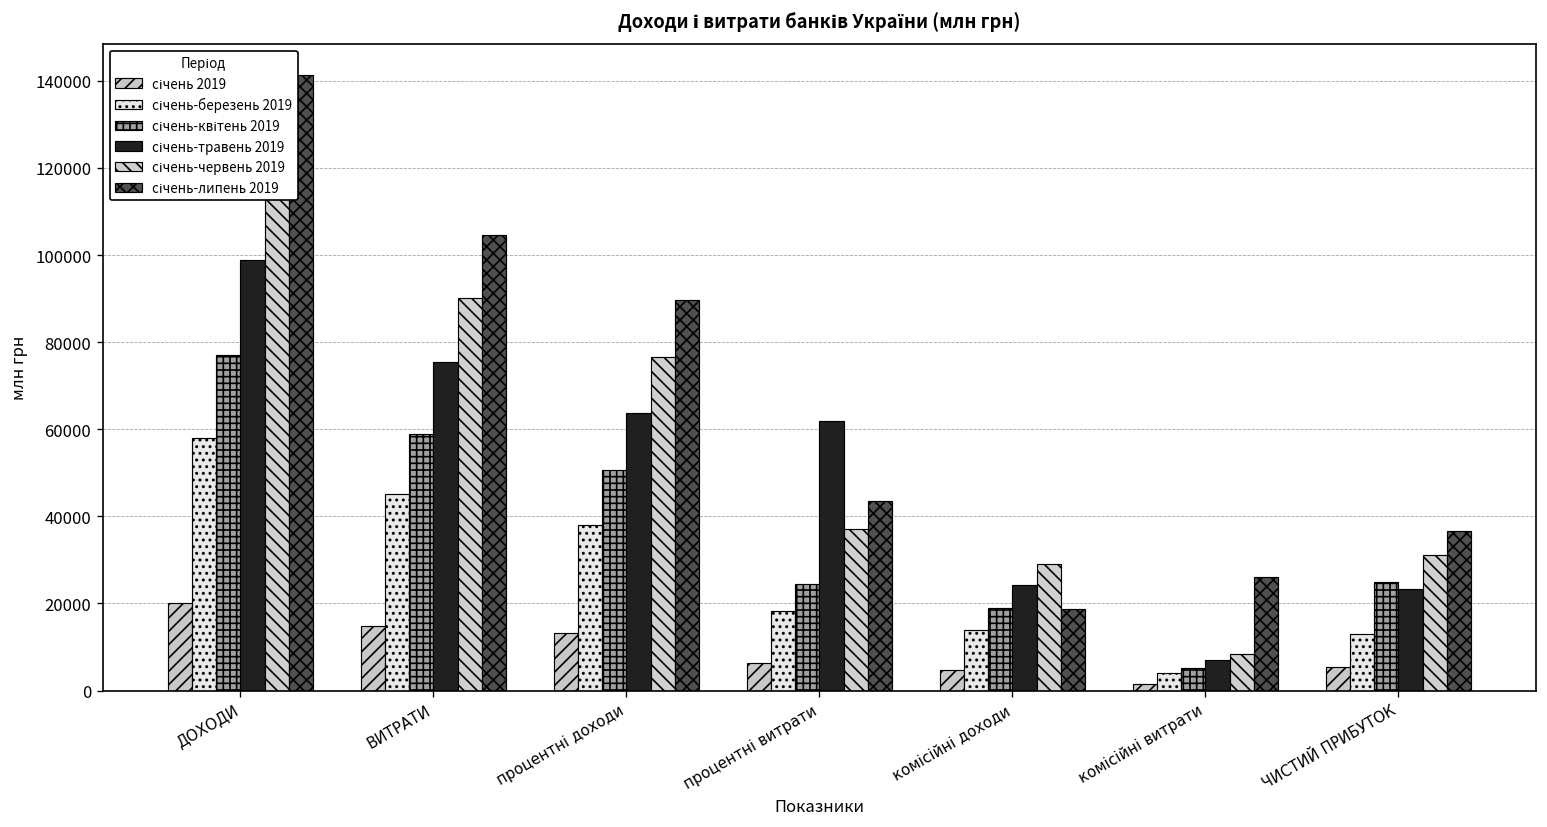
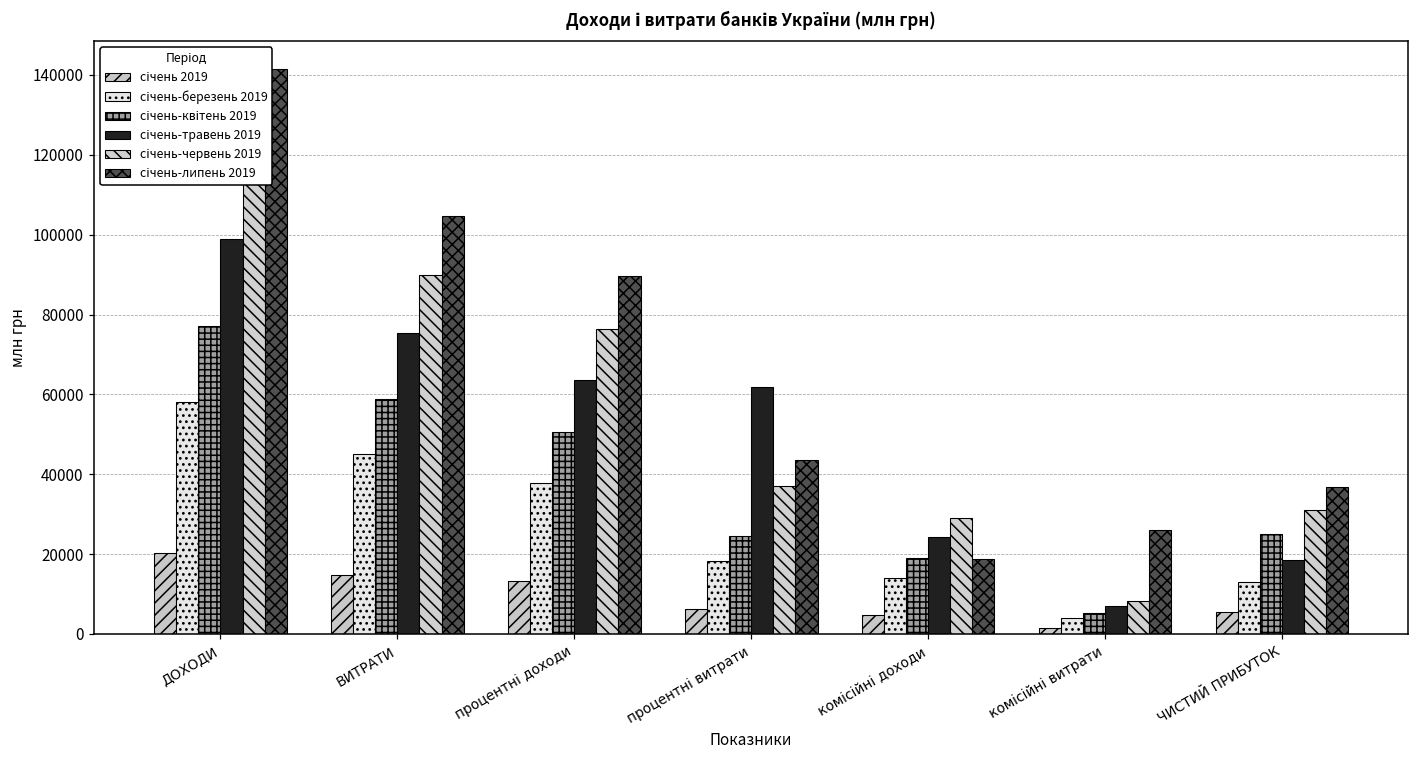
  {
    "січень-квітень 2019": {
      "ДОХОДИ": 77000,
      "ВИТРАТИ": 59000,
      "процентні доходи": 51000,
      "процентні витрати": 25000,
      "комісійні доходи": 19000,
      "комісійні витрати": 5000,
      "ЧИСТИЙ ПРИБУТОК": 25000
    },
    "січень-травень 2019": {
      "ДОХОДИ": 99000,
      "ВИТРАТИ": 75000,
      "процентні доходи": 64000,
      "процентні витрати": 62000,
      "комісійні доходи": 24000,
      "комісійні витрати": 7000,
-     "ЧИСТИЙ ПРИБУТОК": 23000
+     "ЧИСТИЙ ПРИБУТОК": 19000
    },
    "січень-липень 2019": {
      "ДОХОДИ": 141000,
      "ВИТРАТИ": 105000,
      "процентні доходи": 90000,
      "процентні витрати": 43000,
      "комісійні доходи": 19000,
      "комісійні витрати": 26000,
      "ЧИСТИЙ ПРИБУТОК": 37000
    }
  }
